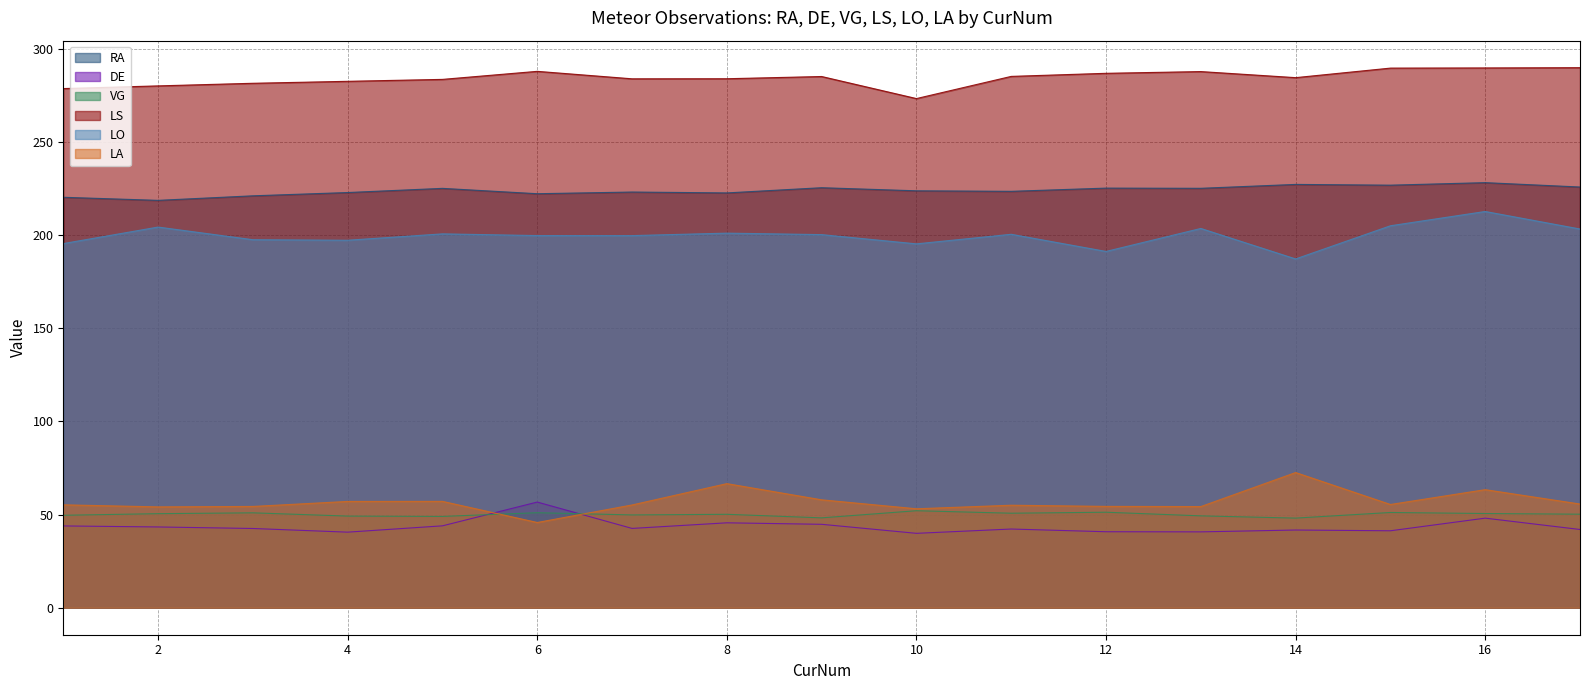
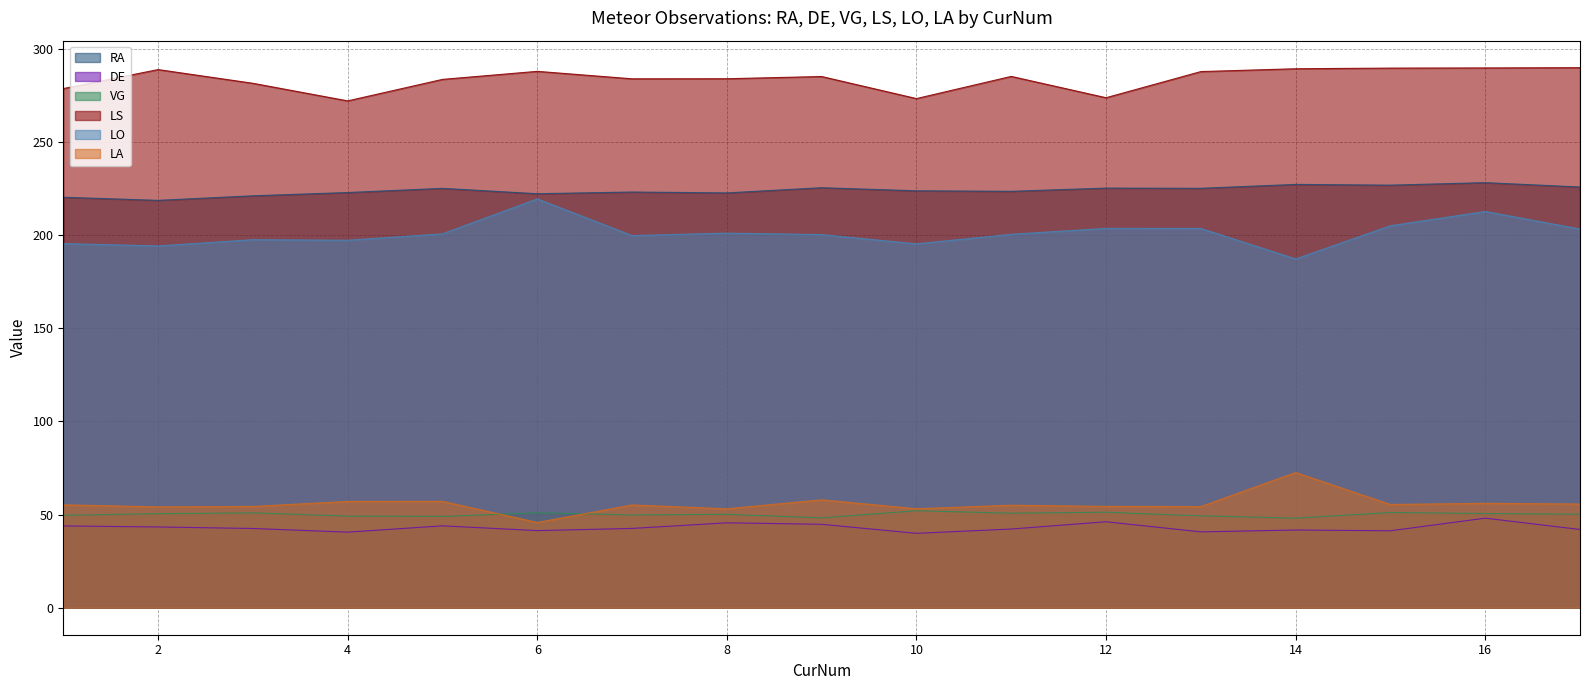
  {
    "DE": {
      "2": 43,
      "4": 41,
-     "6": 57,
+     "6": 41,
      "8": 46,
      "10": 40,
-     "12": 41,
+     "12": 46,
      "14": 42,
      "16": 48
    },
    "LS": {
-     "2": 280,
-     "4": 282,
+     "2": 289,
+     "4": 272,
      "6": 288,
      "8": 284,
      "10": 273,
-     "12": 287,
-     "14": 284,
+     "12": 274,
+     "14": 289,
      "16": 290
    },
    "LO": {
-     "2": 204,
+     "2": 194,
      "4": 197,
-     "6": 200,
+     "6": 219,
      "8": 201,
      "10": 195,
-     "12": 191,
+     "12": 204,
      "14": 187,
      "16": 213
    },
    "LA": {
      "2": 54,
      "4": 57,
      "6": 46,
-     "8": 67,
+     "8": 53,
      "12": 54,
      "14": 73,
-     "16": 63
+     "16": 56
    }
  }
